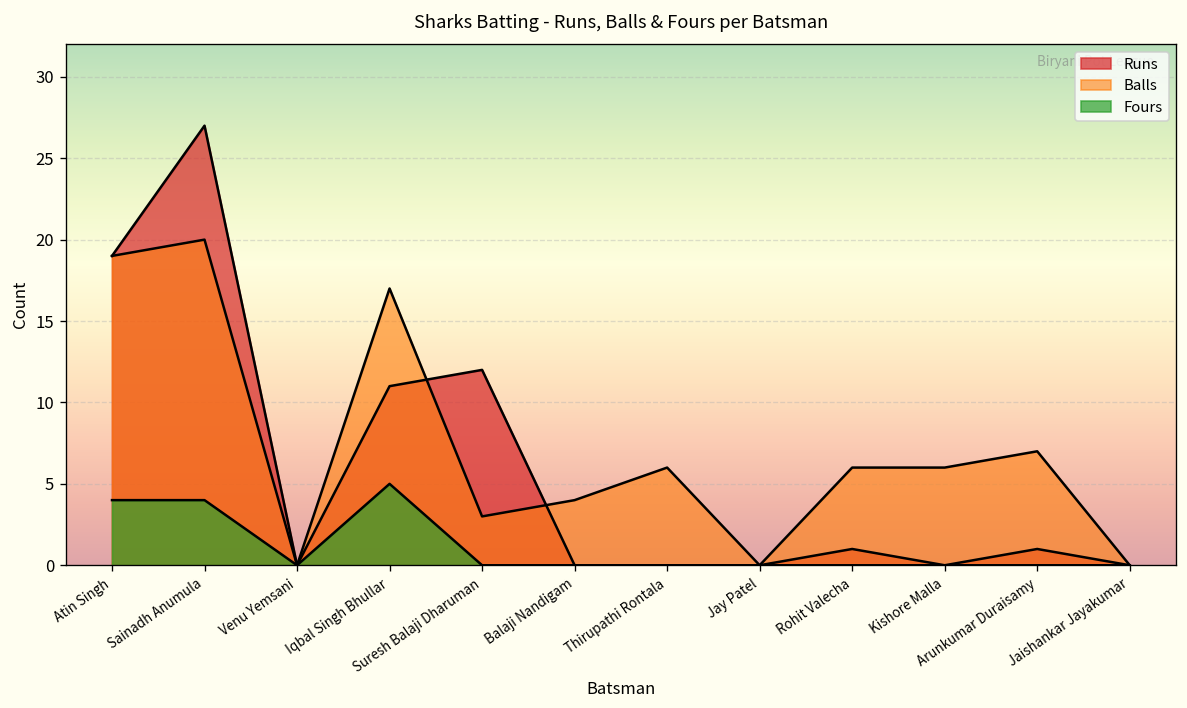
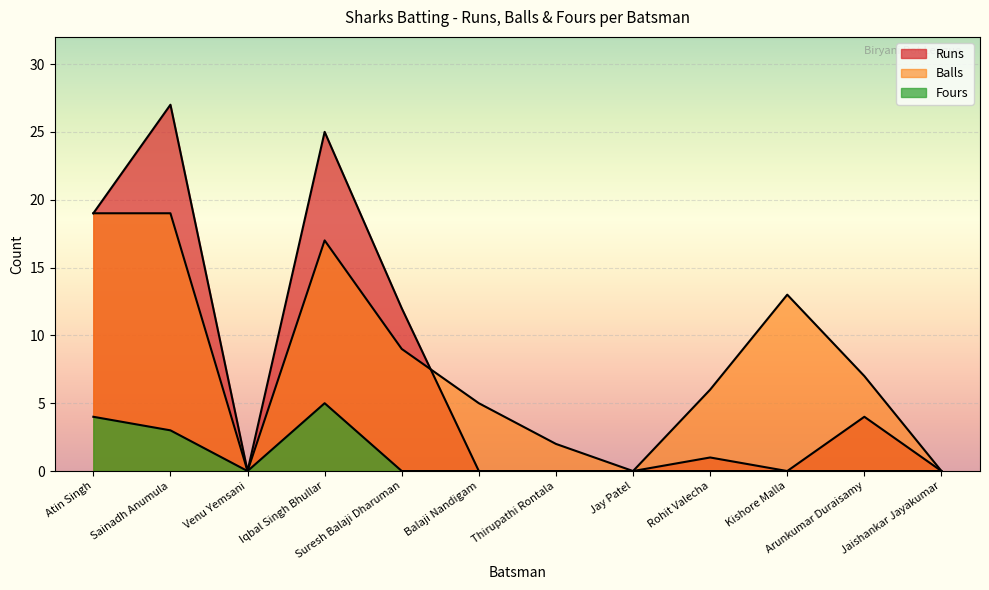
  {
    "Runs": {
      "Sainadh Anumula": 27,
-     "Iqbal Singh Bhullar": 11,
+     "Iqbal Singh Bhullar": 25,
      "Suresh Balaji Dharuman": 12,
      "Rohit Valecha": 1,
-     "Arunkumar Duraisamy": 1
+     "Arunkumar Duraisamy": 4
    },
    "Balls": {
-     "Sainadh Anumula": 20,
+     "Sainadh Anumula": 19,
      "Iqbal Singh Bhullar": 17,
-     "Suresh Balaji Dharuman": 3,
-     "Balaji Nandigam": 4,
-     "Thirupathi Rontala": 6,
+     "Suresh Balaji Dharuman": 9,
+     "Balaji Nandigam": 5,
+     "Thirupathi Rontala": 2,
      "Rohit Valecha": 6,
-     "Kishore Malla": 6,
+     "Kishore Malla": 13,
      "Arunkumar Duraisamy": 7
    },
    "Fours": {
      "Atin Singh": 4,
-     "Sainadh Anumula": 4,
+     "Sainadh Anumula": 3,
      "Iqbal Singh Bhullar": 5,
      "Suresh Balaji Dharuman": 0,
      "Rohit Valecha": 0,
      "Arunkumar Duraisamy": 0
    }
  }
